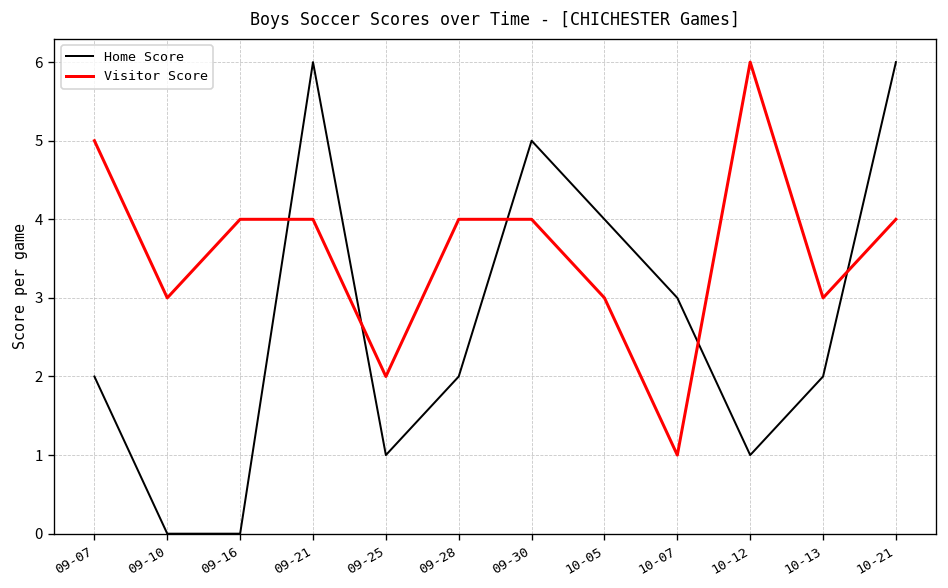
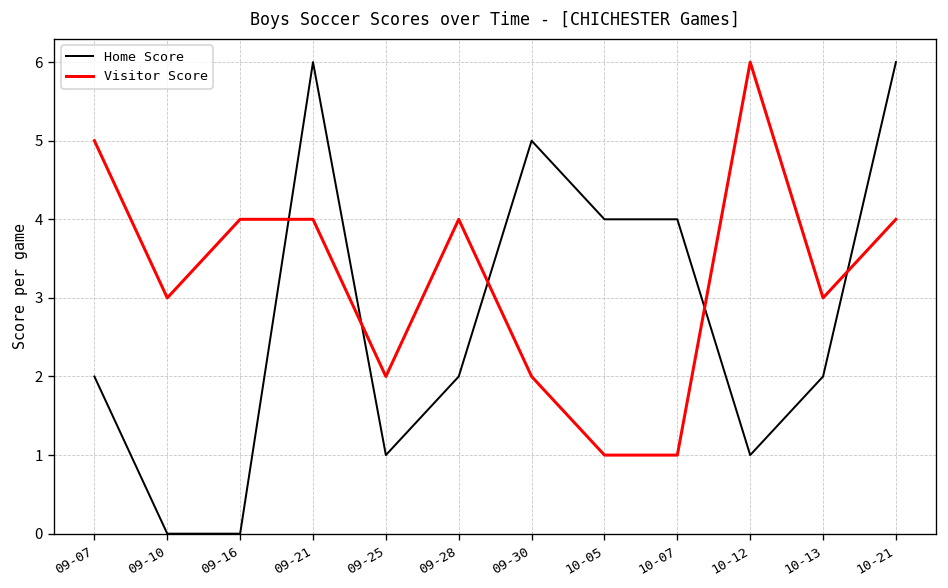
  {
    "Home Score": {
      "09-07": 2,
      "09-10": 0,
      "09-16": 0,
      "09-21": 6,
      "09-25": 1,
      "09-28": 2,
      "09-30": 5,
      "10-05": 4,
-     "10-07": 3,
+     "10-07": 4,
      "10-12": 1,
      "10-13": 2,
      "10-21": 6
    },
    "Visitor Score": {
      "09-07": 5,
      "09-10": 3,
      "09-16": 4,
      "09-21": 4,
      "09-25": 2,
      "09-28": 4,
-     "09-30": 4,
-     "10-05": 3,
+     "09-30": 2,
+     "10-05": 1,
      "10-07": 1,
      "10-12": 6,
      "10-13": 3,
      "10-21": 4
    }
  }
